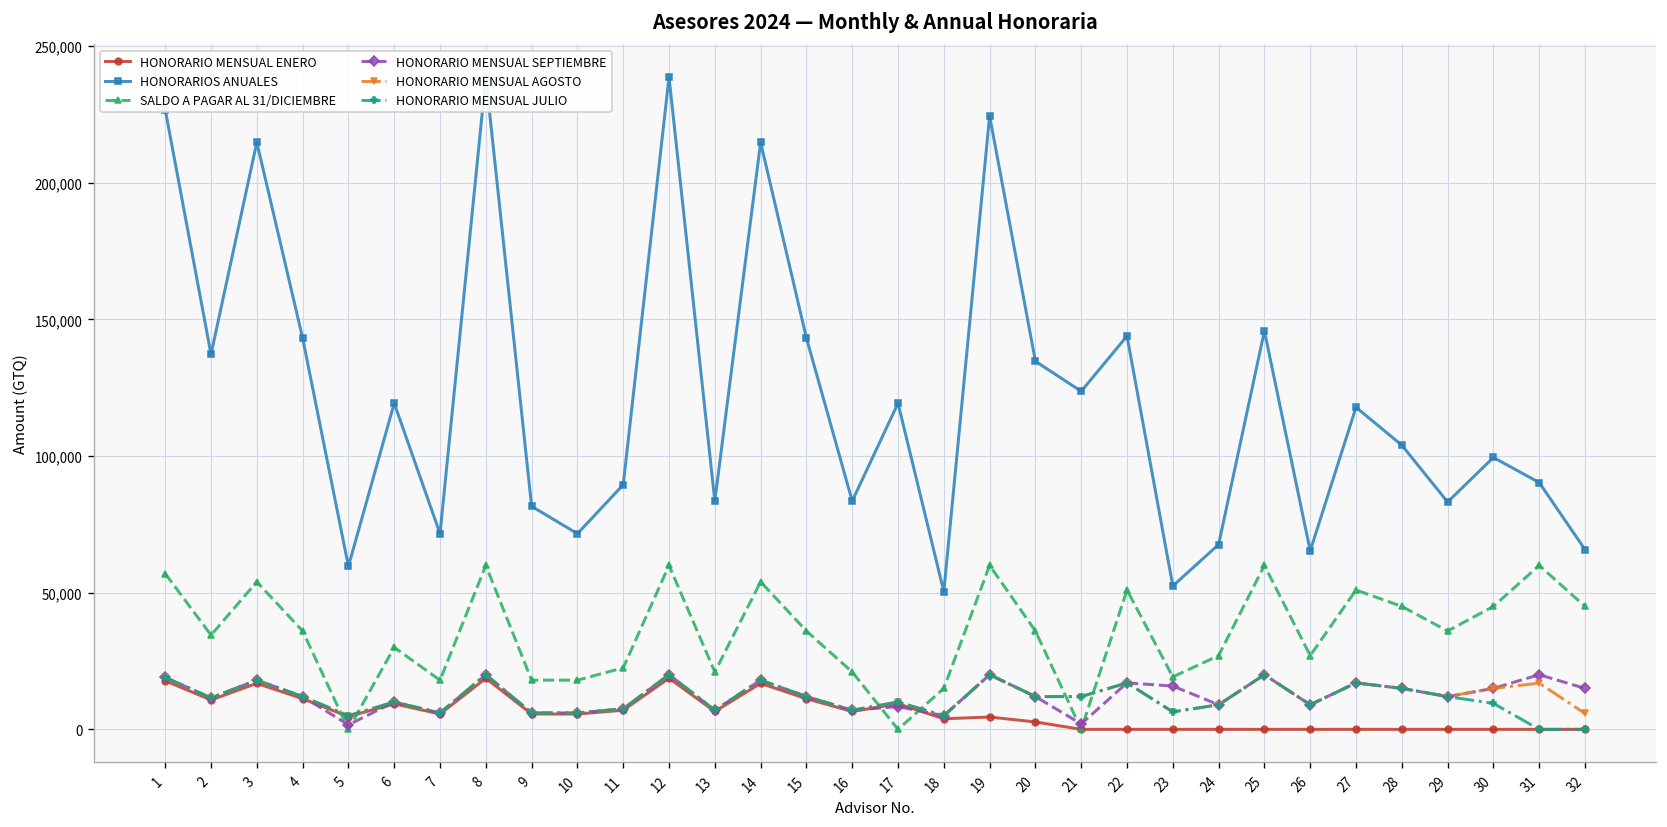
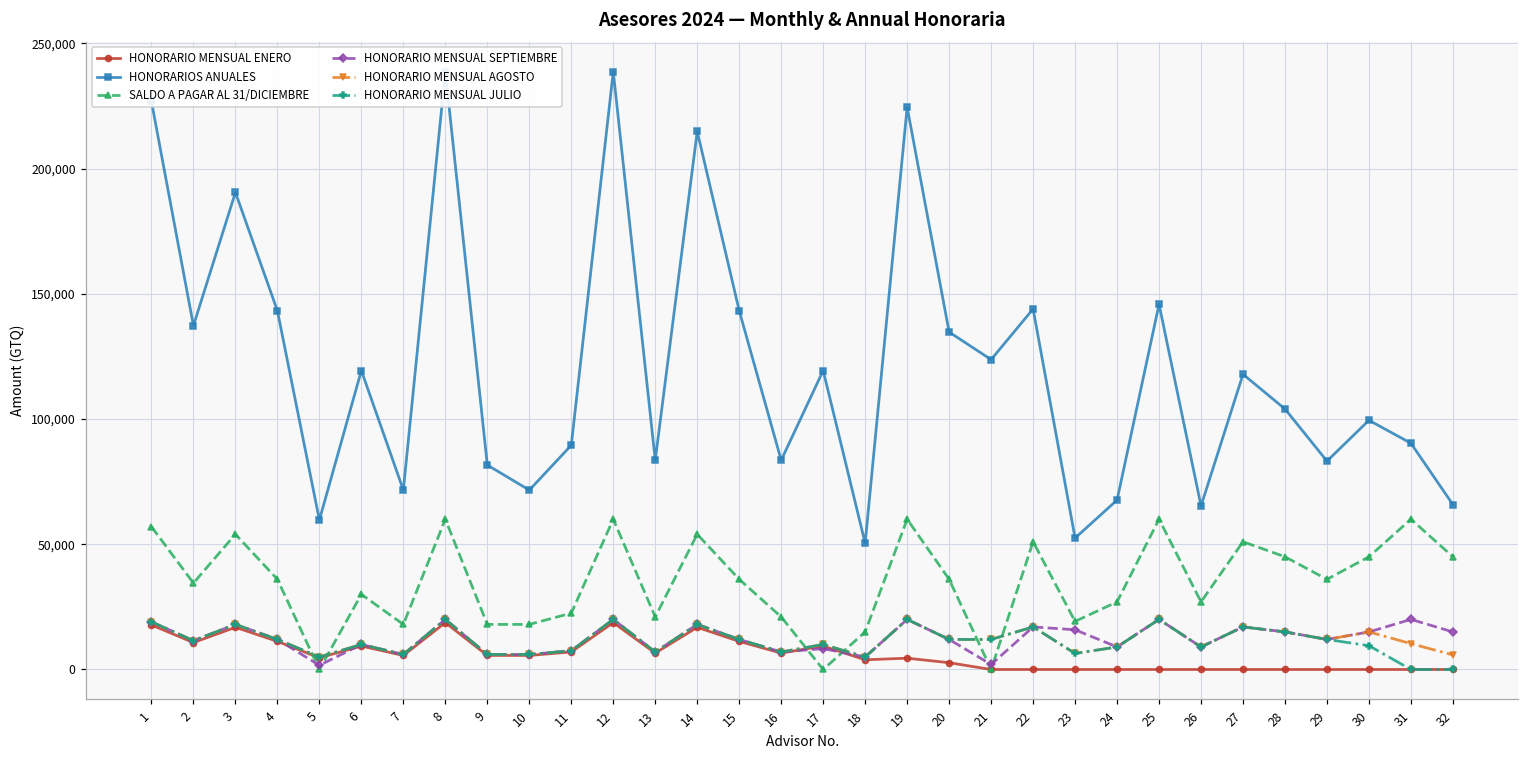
  {
    "HONORARIO MENSUAL ENERO": {
      "1": "18,000",
      "3": "17,000",
      "8": "19,000",
      "12": "19,000",
      "14": "17,000",
      "18": "4,000",
      "19": "5,000",
      "20": "3,000",
      "22": "0",
      "23": "0",
      "24": "0",
      "25": "0",
      "26": "0",
      "27": "0",
      "28": "0",
      "29": "0",
      "30": "0"
    },
    "HONORARIOS ANUALES": {
      "2": "137,000",
-     "3": "215,000",
+     "3": "190,000",
      "4": "143,000",
      "5": "60,000",
      "6": "119,000",
      "7": "72,000",
      "9": "82,000",
      "10": "72,000",
      "11": "90,000",
      "12": "239,000",
      "13": "84,000",
      "14": "215,000",
      "15": "143,000",
      "16": "84,000",
      "17": "119,000",
      "18": "50,000",
      "19": "225,000",
      "20": "135,000",
      "21": "124,000",
      "22": "144,000",
      "23": "52,000",
      "24": "68,000",
      "25": "146,000",
      "26": "65,000",
      "27": "118,000",
      "28": "104,000",
      "29": "83,000",
      "30": "100,000",
      "31": "90,000",
      "32": "66,000"
    },
    "HONORARIO MENSUAL SEPTIEMBRE": {
      "5": "2,000",
      "21": "2,000",
      "23": "16,000",
      "31": "20,000",
      "32": "15,000"
    },
    "HONORARIO MENSUAL AGOSTO": {
-     "31": "17,000",
+     "31": "10,000",
      "32": "6,000"
    }
  }
